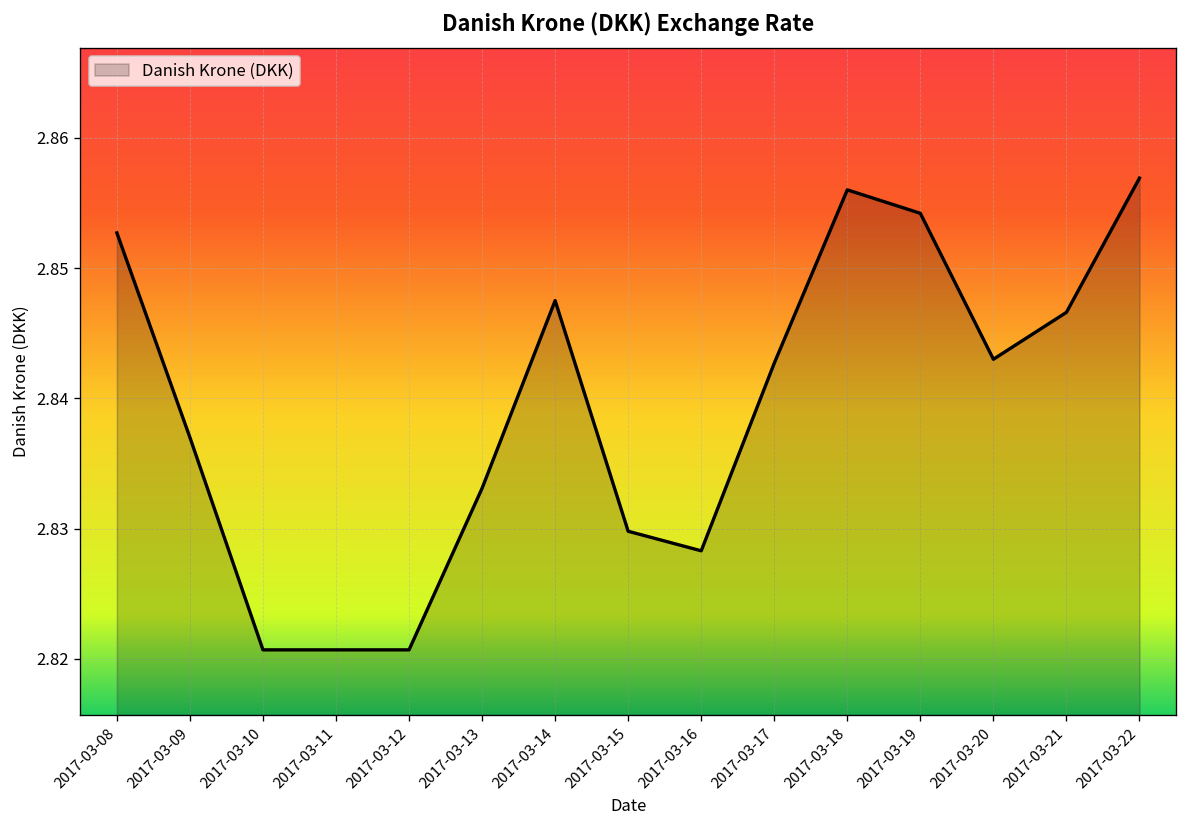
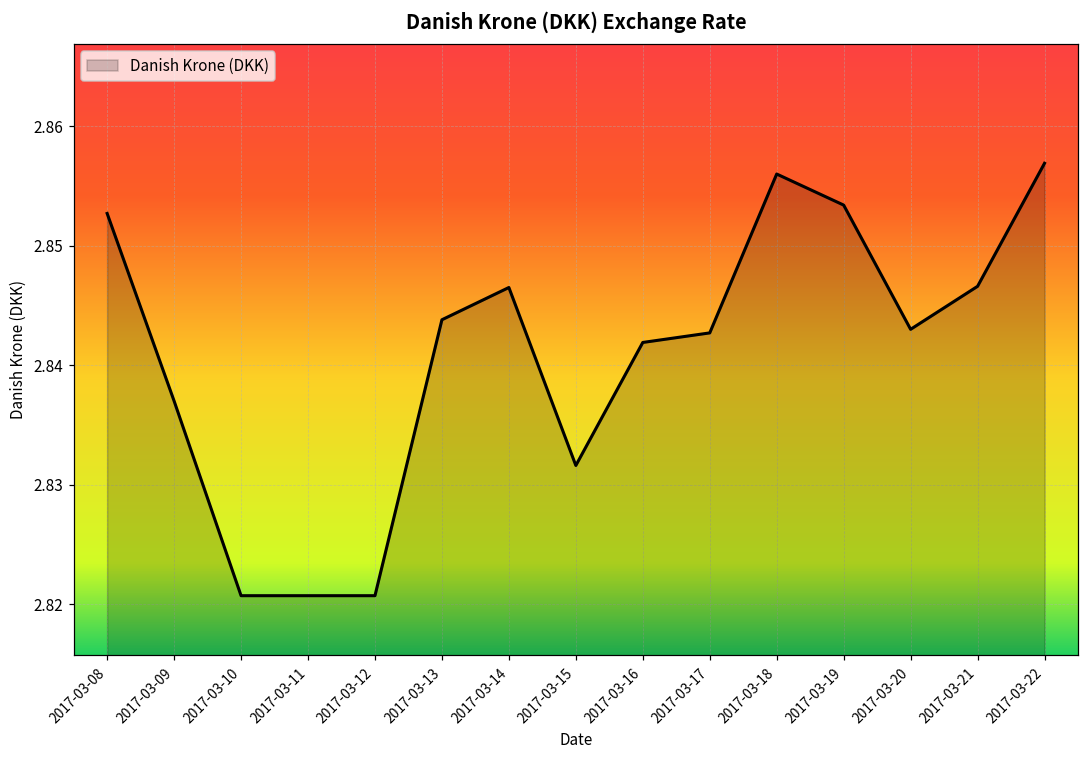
  {
    "2017-03-08": 2.8527,
    "2017-03-09": 2.8370,
    "2017-03-10": 2.8207,
    "2017-03-11": 2.8207,
    "2017-03-12": 2.8207,
-   "2017-03-13": 2.8331,
-   "2017-03-14": 2.8475,
-   "2017-03-15": 2.8298,
-   "2017-03-16": 2.8283,
+   "2017-03-13": 2.8438,
+   "2017-03-14": 2.8465,
+   "2017-03-15": 2.8316,
+   "2017-03-16": 2.8419,
    "2017-03-17": 2.8427,
    "2017-03-18": 2.8560,
-   "2017-03-19": 2.8542,
+   "2017-03-19": 2.8534,
    "2017-03-20": 2.8430,
    "2017-03-21": 2.8466,
    "2017-03-22": 2.8569
  }
